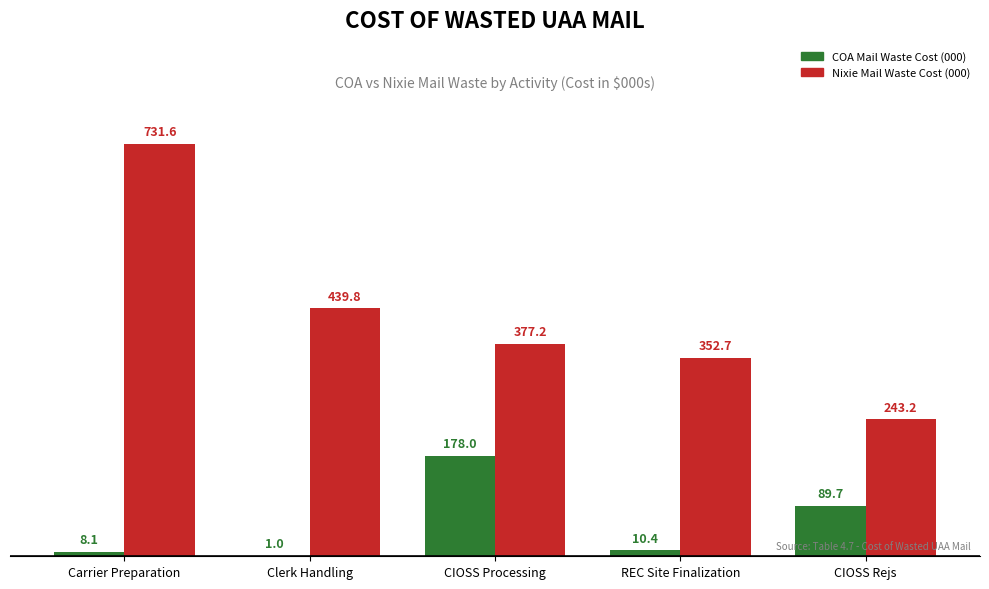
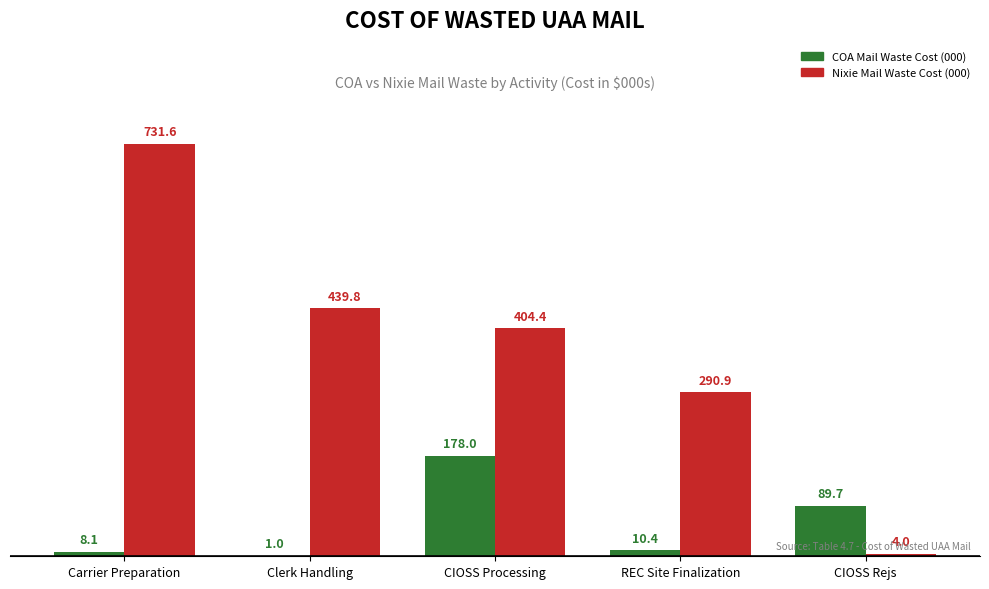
  {
    "COA Mail Waste Cost (000)": {
      "Carrier Preparation": 8.1,
      "Clerk Handling": 1.0,
      "CIOSS Processing": 178.0,
      "REC Site Finalization": 10.4,
      "CIOSS Rejs": 89.7
    },
    "Nixie Mail Waste Cost (000)": {
      "Carrier Preparation": 731.6,
      "Clerk Handling": 439.8,
-     "CIOSS Processing": 377.2,
-     "REC Site Finalization": 352.7,
-     "CIOSS Rejs": 243.2
+     "CIOSS Processing": 404.4,
+     "REC Site Finalization": 290.9,
+     "CIOSS Rejs": 4.0
    }
  }
